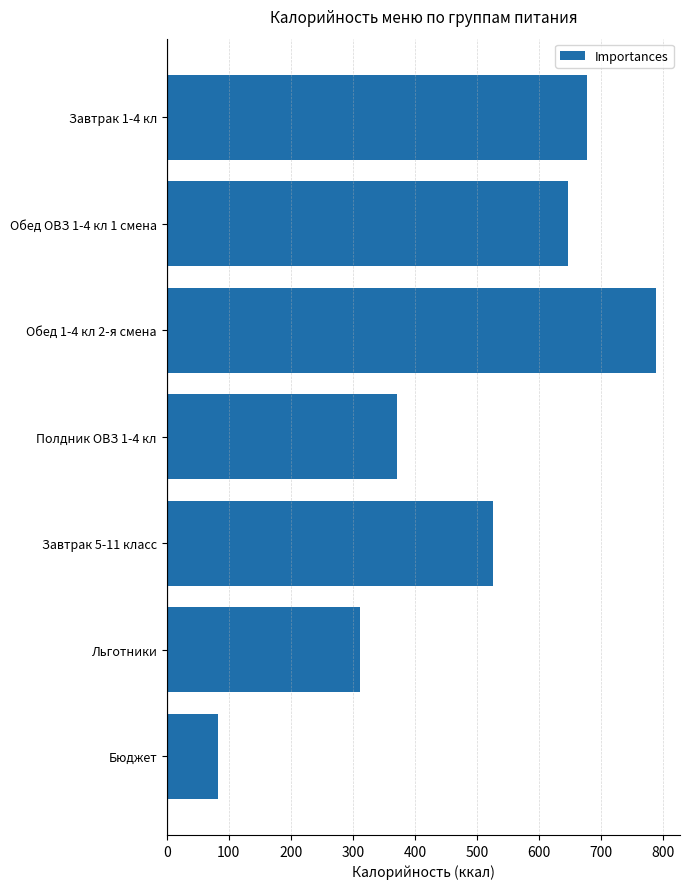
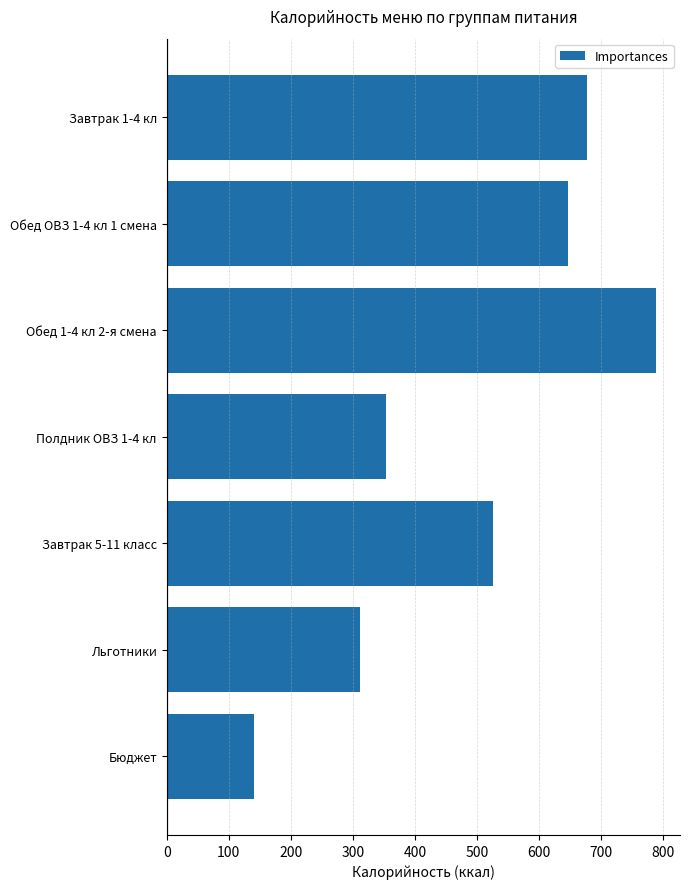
  {
    "Завтрак 1-4 кл": 680,
    "Обед ОВЗ 1-4 кл 1 смена": 650,
    "Обед 1-4 кл 2-я смена": 790,
-   "Полдник ОВЗ 1-4 кл": 370,
+   "Полдник ОВЗ 1-4 кл": 350,
    "Завтрак 5-11 класс": 530,
    "Льготники": 310,
-   "Бюджет": 80
+   "Бюджет": 140
  }
